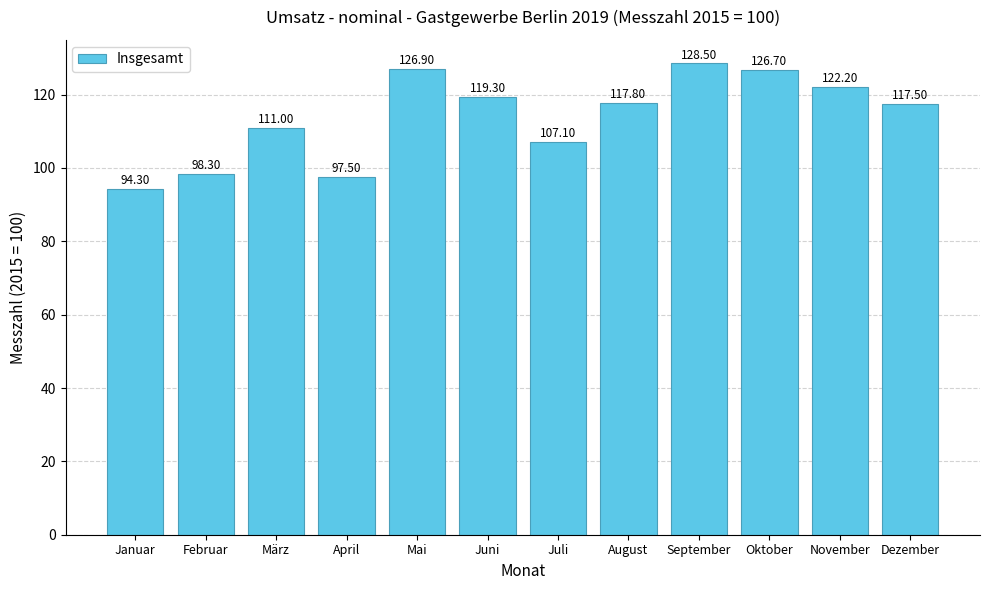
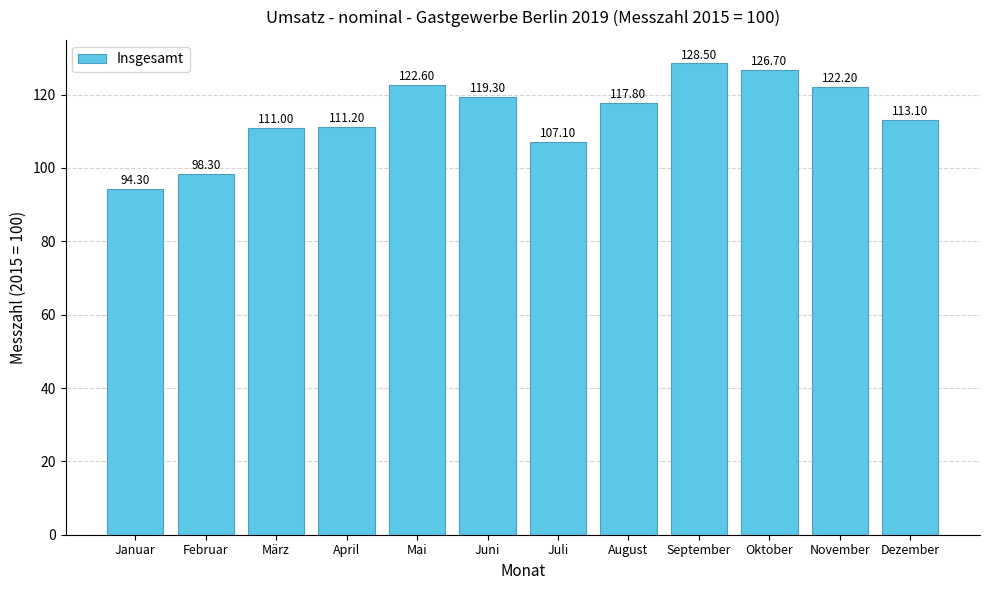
  {
    "Januar": 94.30,
    "Februar": 98.30,
    "März": 111.00,
-   "April": 97.50,
-   "Mai": 126.90,
+   "April": 111.20,
+   "Mai": 122.60,
    "Juni": 119.30,
    "Juli": 107.10,
    "August": 117.80,
    "September": 128.50,
    "Oktober": 126.70,
    "November": 122.20,
-   "Dezember": 117.50
+   "Dezember": 113.10
  }
